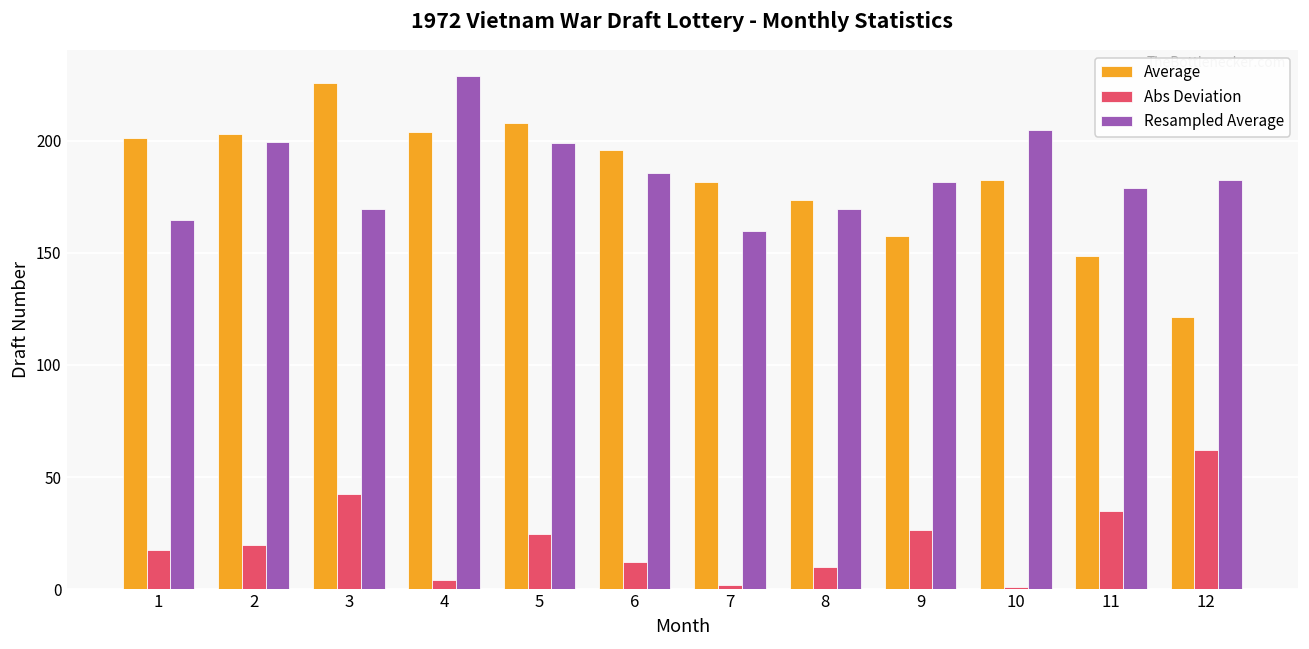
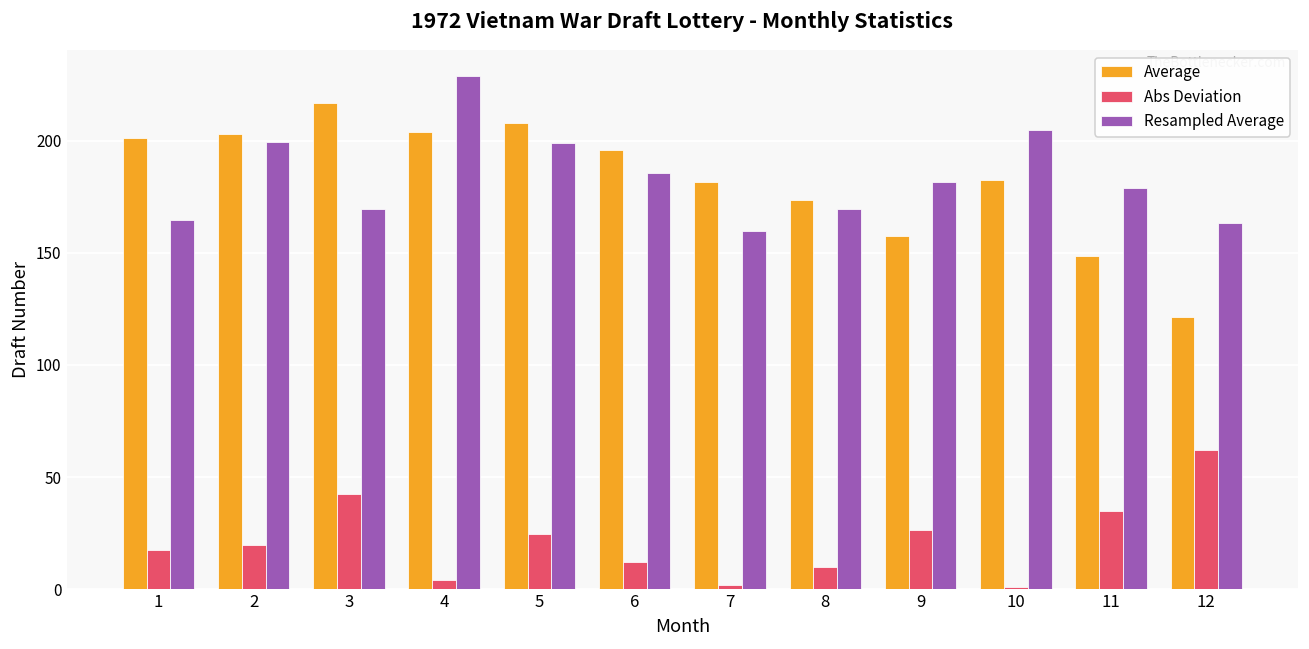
  {
    "Average": {
      "1": 201,
      "2": 203,
-     "3": 226,
+     "3": 217,
      "4": 204,
      "5": 208,
      "6": 196,
      "7": 182,
      "8": 173,
      "9": 157,
      "10": 182,
      "11": 149,
      "12": 122
    },
    "Abs Deviation": {
      "1": 18,
      "2": 19,
      "3": 42,
      "4": 4,
      "5": 24,
      "6": 12,
      "7": 2,
      "8": 10,
      "9": 26,
      "11": 35,
      "12": 62
    },
    "Resampled Average": {
      "1": 165,
      "2": 200,
      "3": 169,
      "4": 229,
      "5": 199,
      "6": 186,
      "7": 160,
      "8": 170,
      "9": 182,
      "10": 205,
      "11": 179,
-     "12": 183
+     "12": 163
    }
  }
